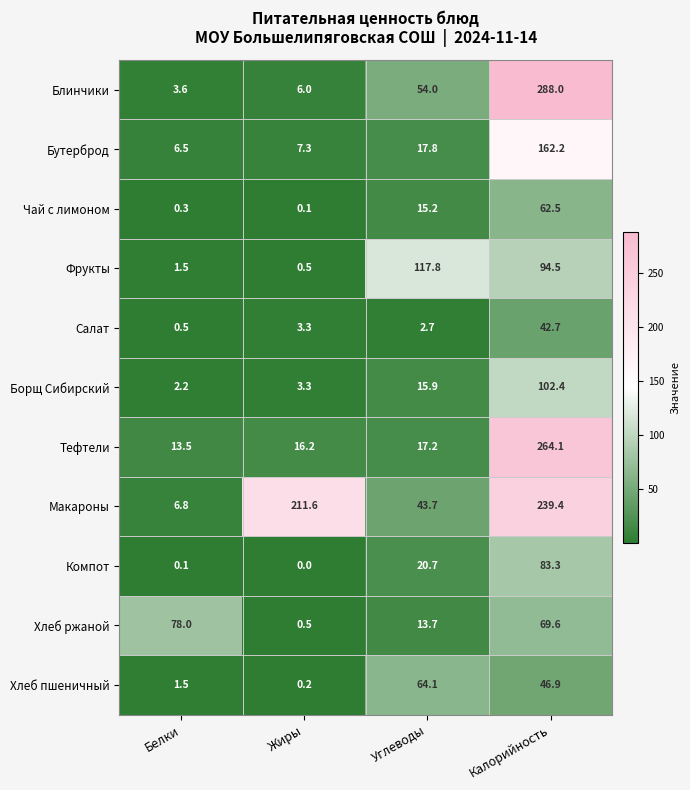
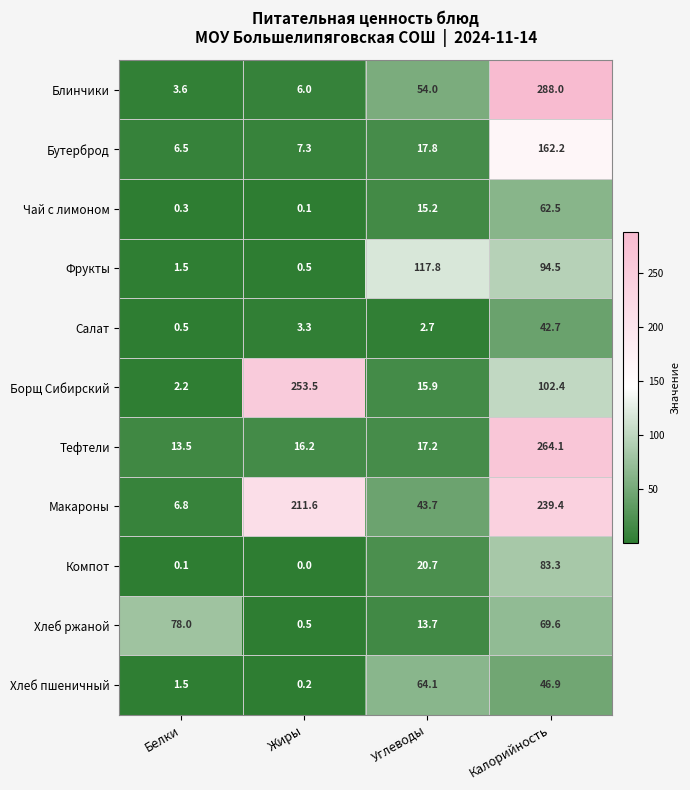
  {
    "Блинчики": {
      "Белки": 3.6,
      "Жиры": 6.0,
      "Углеводы": 54.0,
      "Калорийность": 288.0
    },
    "Бутерброд": {
      "Белки": 6.5,
      "Жиры": 7.3,
      "Углеводы": 17.8,
      "Калорийность": 162.2
    },
    "Чай с лимоном": {
      "Белки": 0.3,
      "Жиры": 0.1,
      "Углеводы": 15.2,
      "Калорийность": 62.5
    },
    "Фрукты": {
      "Белки": 1.5,
      "Жиры": 0.5,
      "Углеводы": 117.8,
      "Калорийность": 94.5
    },
    "Салат": {
      "Белки": 0.5,
      "Жиры": 3.3,
      "Углеводы": 2.7,
      "Калорийность": 42.7
    },
    "Борщ Сибирский": {
      "Белки": 2.2,
-     "Жиры": 3.3,
+     "Жиры": 253.5,
      "Углеводы": 15.9,
      "Калорийность": 102.4
    },
    "Тефтели": {
      "Белки": 13.5,
      "Жиры": 16.2,
      "Углеводы": 17.2,
      "Калорийность": 264.1
    },
    "Макароны": {
      "Белки": 6.8,
      "Жиры": 211.6,
      "Углеводы": 43.7,
      "Калорийность": 239.4
    },
    "Компот": {
      "Белки": 0.1,
      "Жиры": 0.0,
      "Углеводы": 20.7,
      "Калорийность": 83.3
    },
    "Хлеб ржаной": {
      "Белки": 78.0,
      "Жиры": 0.5,
      "Углеводы": 13.7,
      "Калорийность": 69.6
    },
    "Хлеб пшеничный": {
      "Белки": 1.5,
      "Жиры": 0.2,
      "Углеводы": 64.1,
      "Калорийность": 46.9
    }
  }
